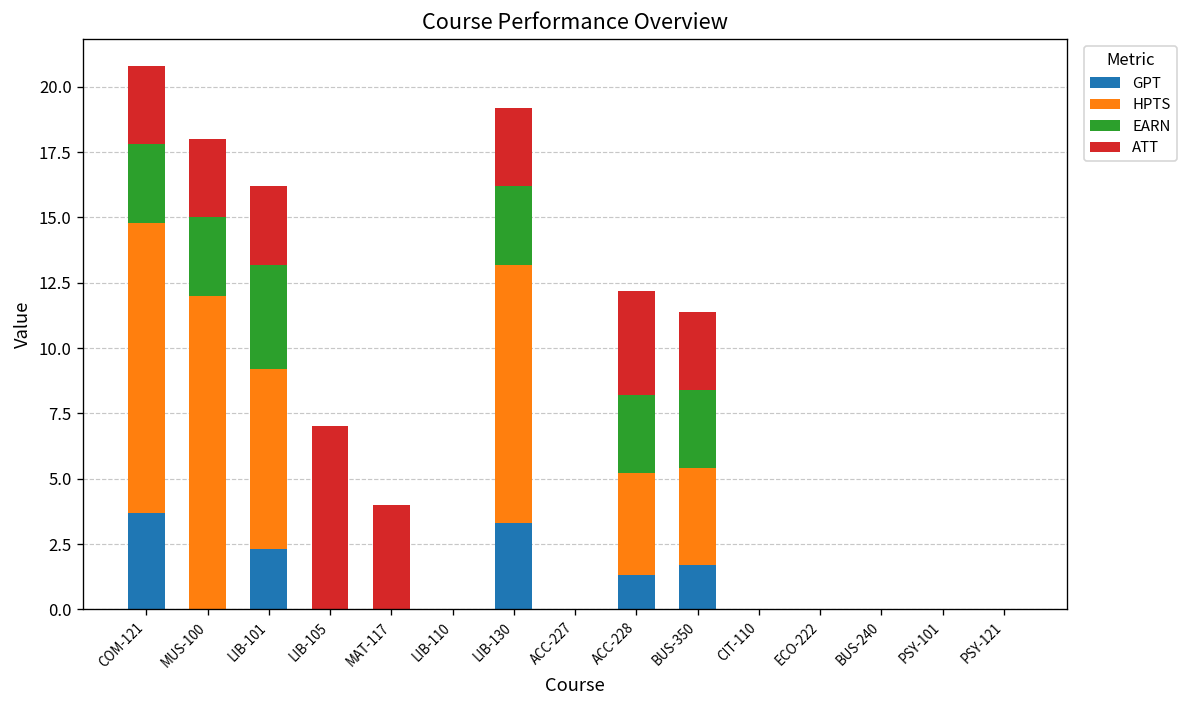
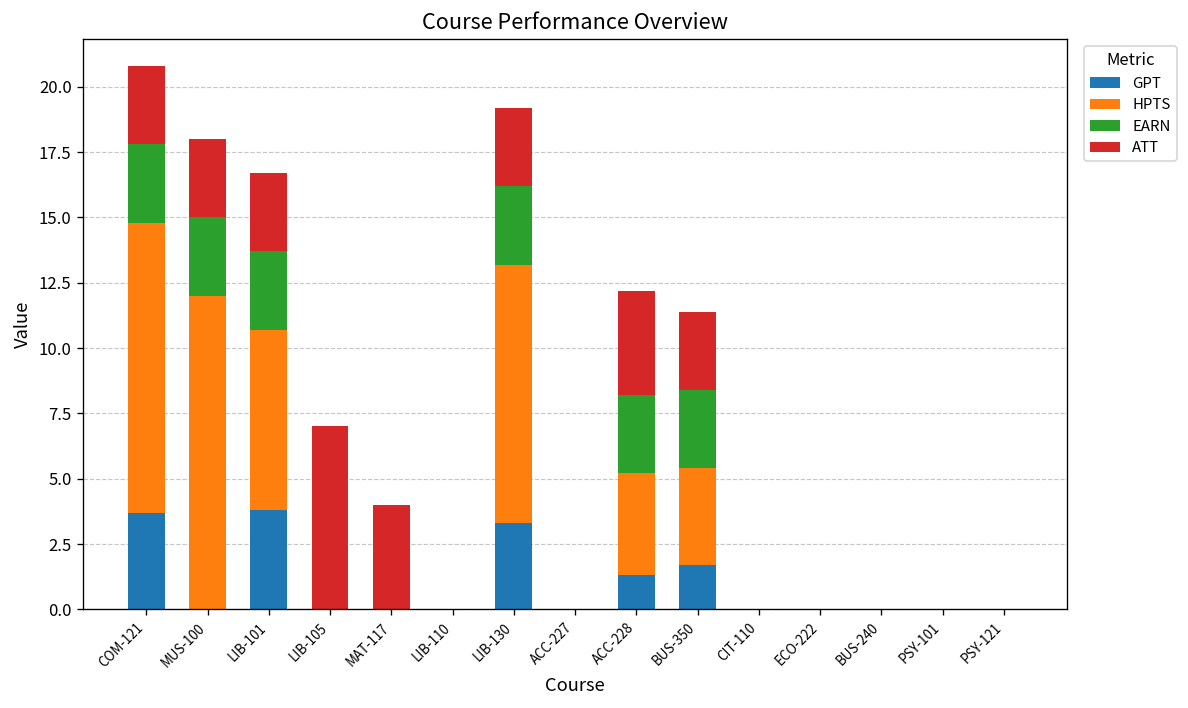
  {
    "GPT": {
      "COM-121": 3.7,
      "MUS-100": 0.0,
-     "LIB-101": 2.3,
+     "LIB-101": 3.8,
      "LIB-105": 0.0,
      "MAT-117": 0.0,
      "LIB-110": 0.0,
      "LIB-130": 3.3,
      "ACC-227": 0.0,
      "ACC-228": 1.3,
      "BUS-350": 1.7,
      "CIT-110": 0.0,
      "ECO-222": 0.0,
      "BUS-240": 0.0,
      "PSY-101": 0.0,
      "PSY-121": 0.0
    },
    "HPTS": {
      "COM-121": 11.1,
      "MUS-100": 12.0,
      "LIB-101": 6.9,
      "LIB-105": 0.0,
      "MAT-117": 0.0,
      "LIB-110": 0.0,
      "LIB-130": 9.9,
      "ACC-227": 0.0,
      "ACC-228": 3.9,
      "BUS-350": 3.7,
      "CIT-110": 0.0,
      "ECO-222": 0.0,
      "BUS-240": 0.0,
      "PSY-101": 0.0,
      "PSY-121": 0.0
    },
    "EARN": {
      "COM-121": 3,
      "MUS-100": 3,
-     "LIB-101": 4,
+     "LIB-101": 3,
      "LIB-105": 0,
      "MAT-117": 0,
      "LIB-110": 0,
      "LIB-130": 3,
      "ACC-227": 0,
      "ACC-228": 3,
      "BUS-350": 3,
      "CIT-110": 0,
      "ECO-222": 0,
      "BUS-240": 0,
      "PSY-101": 0,
      "PSY-121": 0
    },
    "ATT": {
      "COM-121": 3.0,
      "MUS-100": 3.0,
      "LIB-101": 3.0,
      "LIB-105": 7.0,
      "MAT-117": 4.0,
      "LIB-110": 0.0,
      "LIB-130": 3.0,
      "ACC-227": 0.0,
      "ACC-228": 4.0,
      "BUS-350": 3.0,
      "CIT-110": 0.0,
      "ECO-222": 0.0,
      "BUS-240": 0.0,
      "PSY-101": 0.0,
      "PSY-121": 0.0
    }
  }
